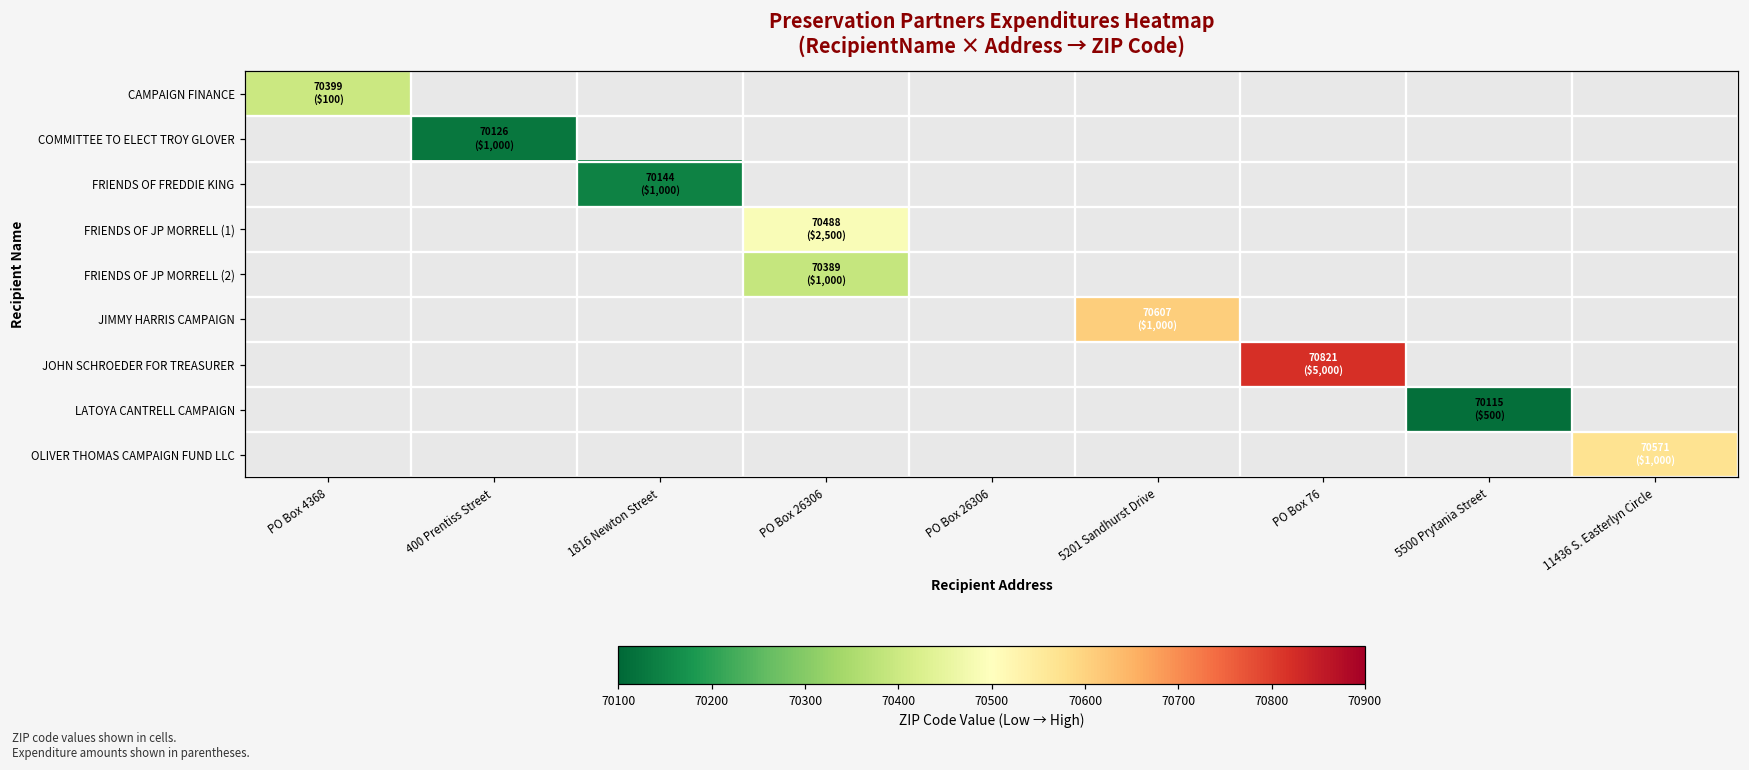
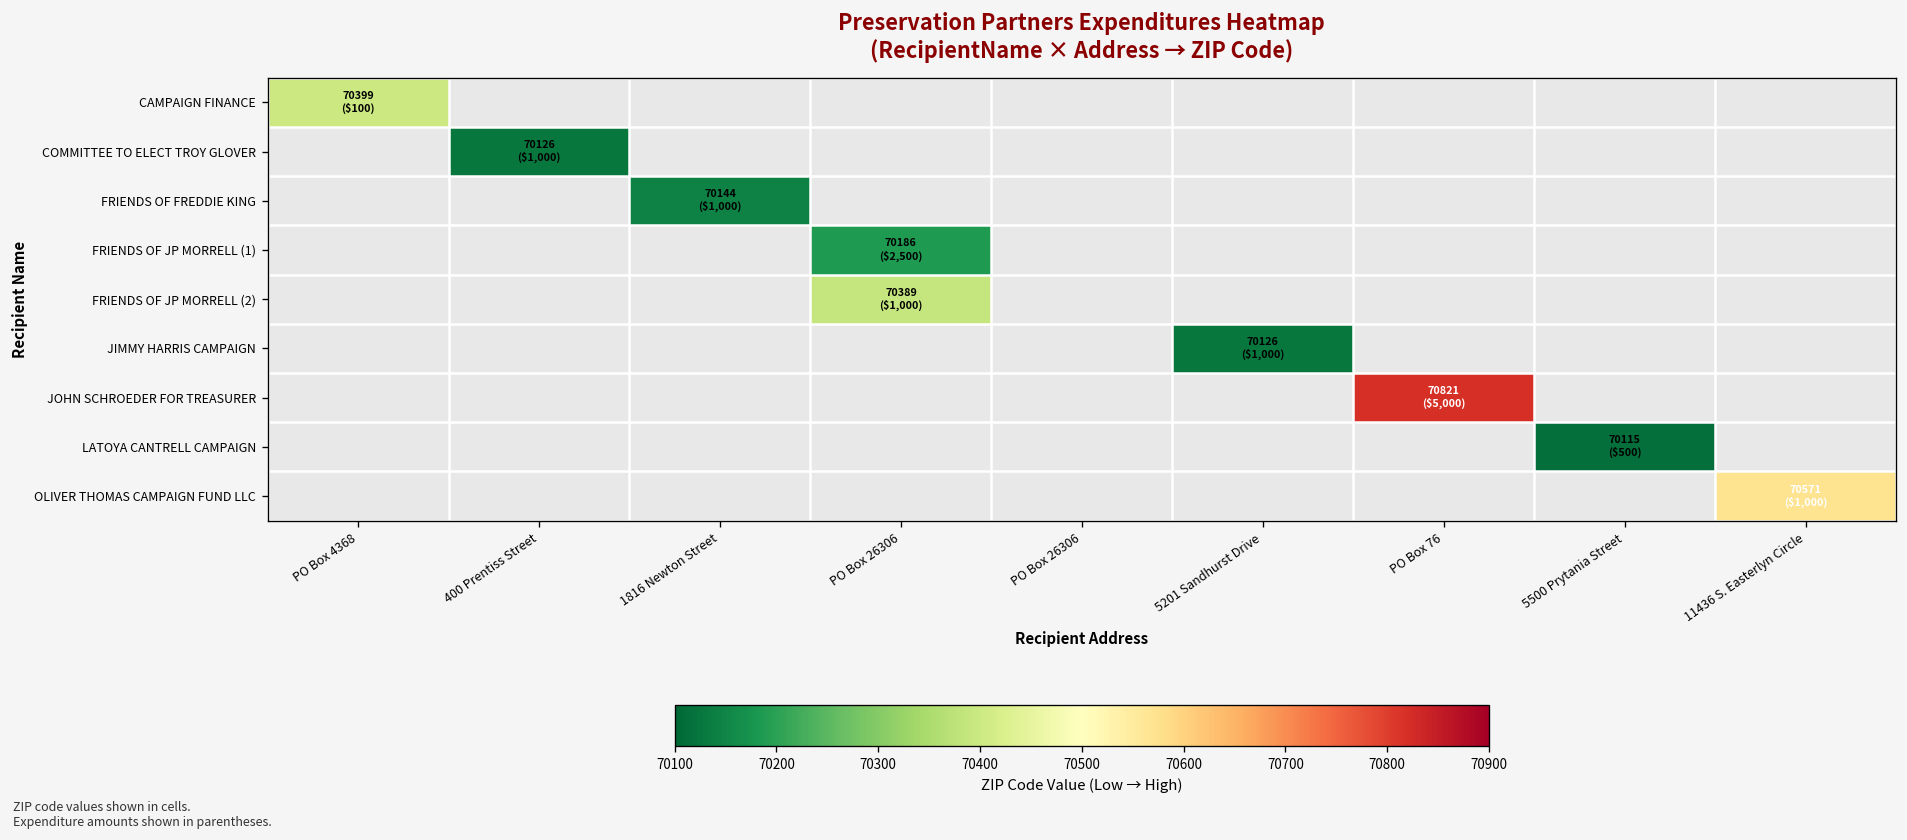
  {
    "FRIENDS OF JP MORRELL (1)": {
-     "PO Box 26306": 70488
+     "PO Box 26306": 70186
    },
    "JIMMY HARRIS CAMPAIGN": {
-     "5201 Sandhurst Drive": 70607
+     "5201 Sandhurst Drive": 70126
    }
  }
